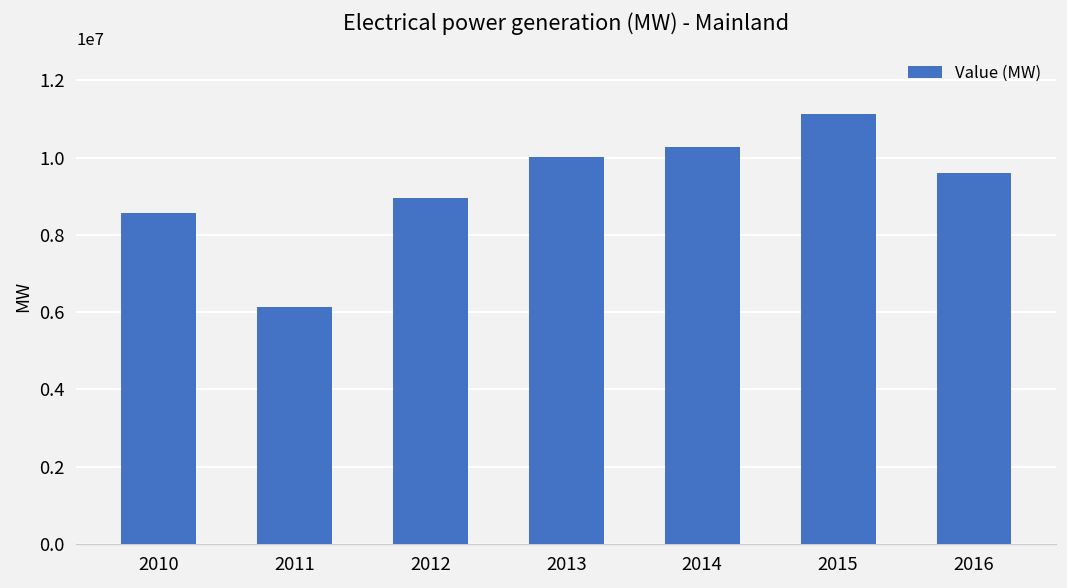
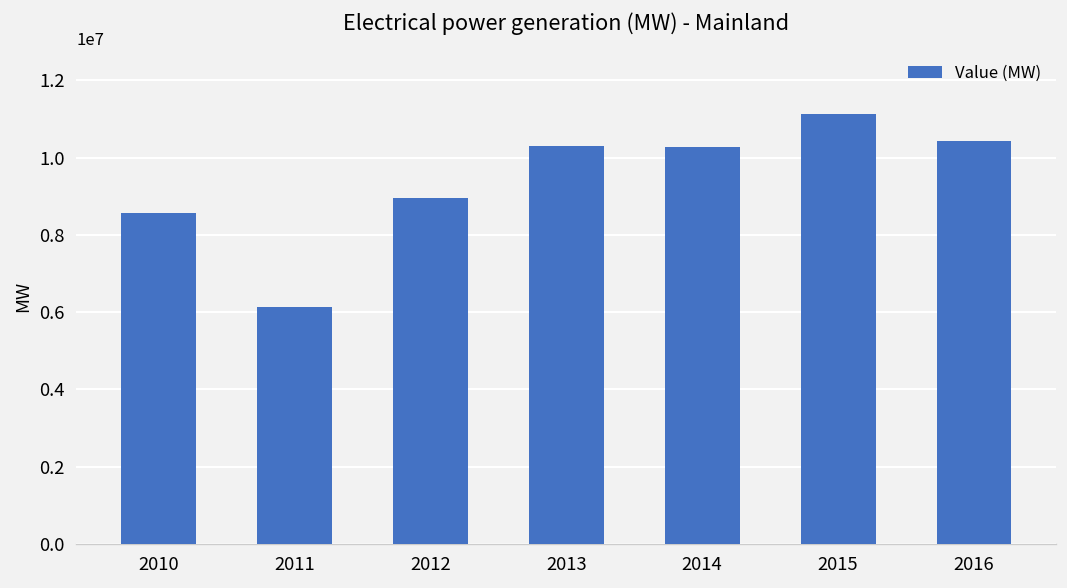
  {
    "2010": 8600000,
    "2011": 6100000,
    "2012": 8900000,
-   "2013": 10000000,
+   "2013": 10300000,
    "2014": 10300000,
    "2015": 11100000,
-   "2016": 9600000
+   "2016": 10400000
  }
